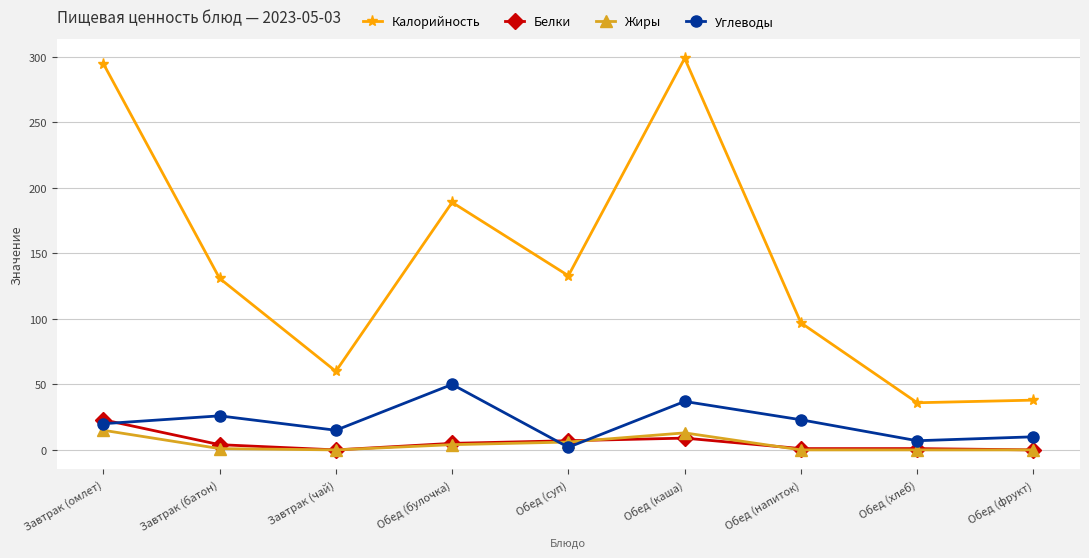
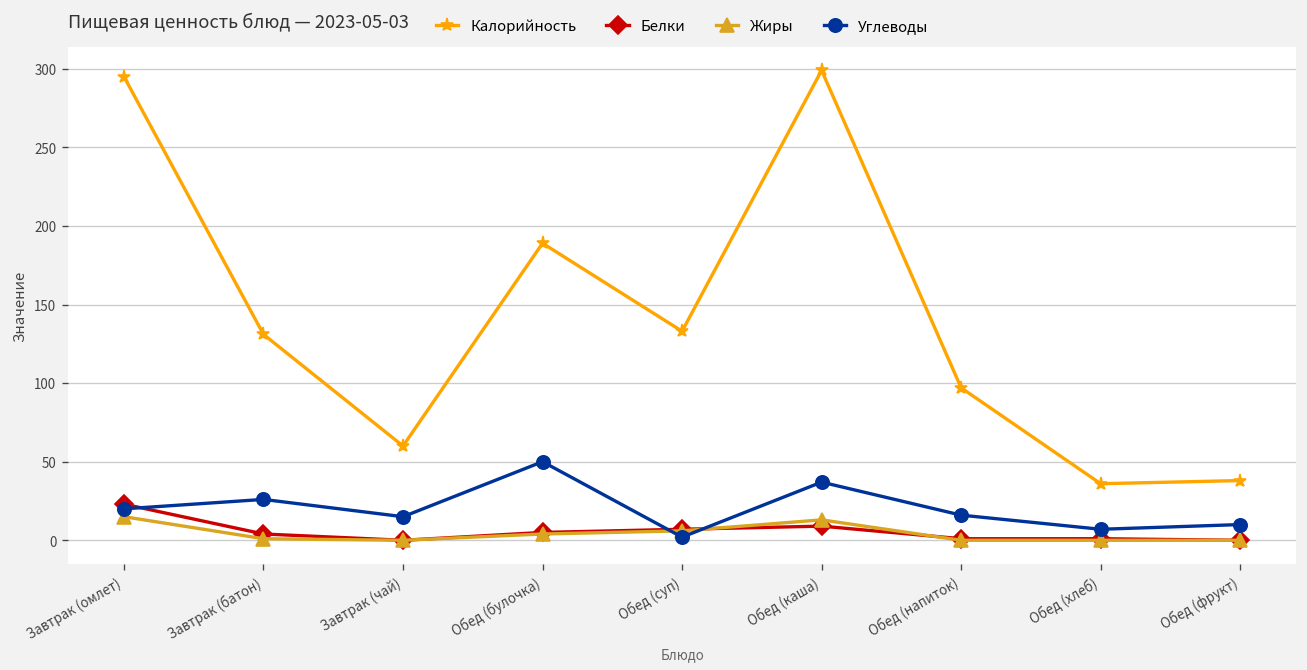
  {
    "Белки": {
      "Завтрак (омлет)": 23,
      "Завтрак (батон)": 4,
      "Обед (каша)": 9
    },
    "Углеводы": {
      "Завтрак (омлет)": 20,
      "Завтрак (батон)": 26,
      "Завтрак (чай)": 15,
      "Обед (булочка)": 50,
      "Обед (суп)": 2,
      "Обед (каша)": 37,
-     "Обед (напиток)": 23,
+     "Обед (напиток)": 16,
      "Обед (хлеб)": 7,
      "Обед (фрукт)": 10
    }
  }
